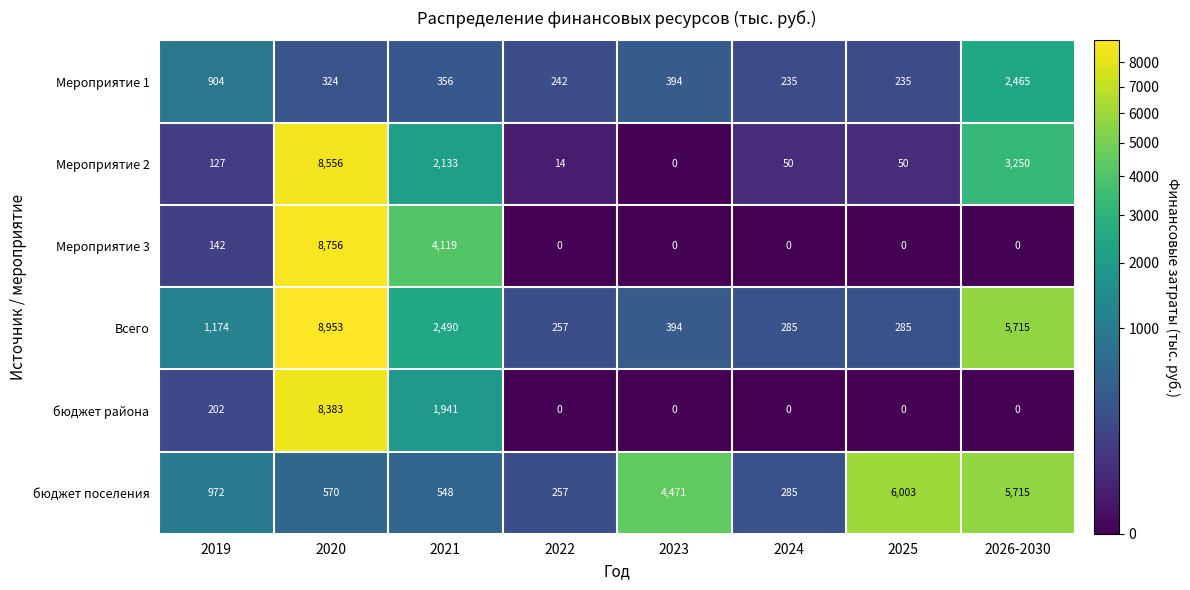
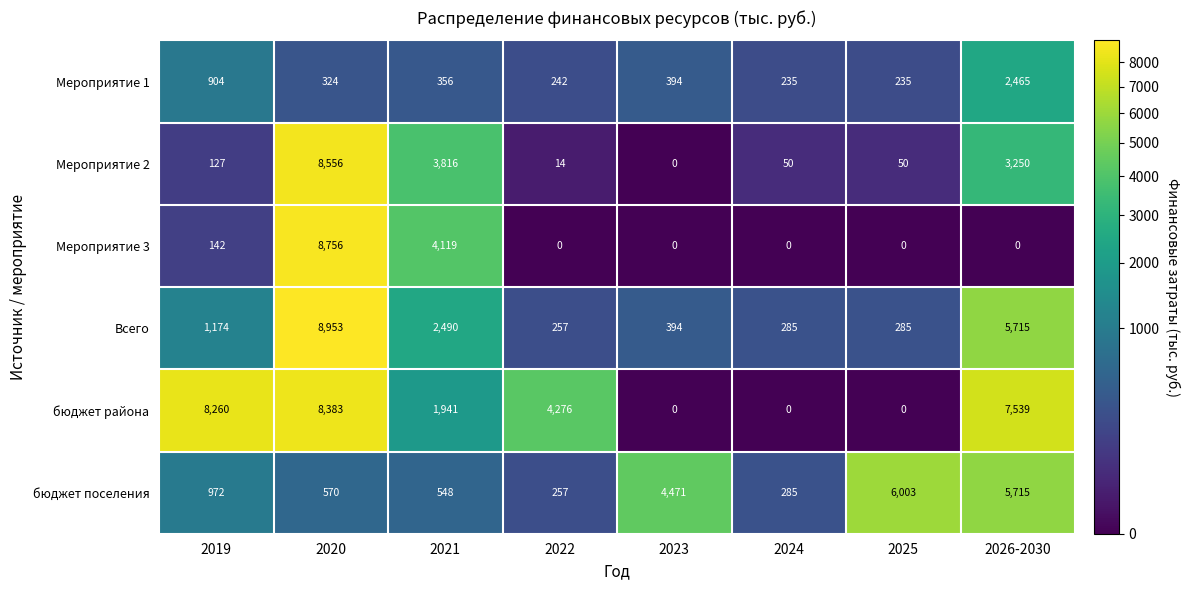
  {
    "Мероприятие 1": {
      "2019": "904",
      "2020": "324",
      "2021": "356",
      "2022": "242",
      "2023": "394",
      "2024": "235",
      "2025": "235",
      "2026-2030": "2,465"
    },
    "Мероприятие 2": {
      "2019": "127",
      "2020": "8,556",
-     "2021": "2,133",
+     "2021": "3,816",
      "2022": "14",
      "2023": "0",
      "2024": "50",
      "2025": "50",
      "2026-2030": "3,250"
    },
    "Мероприятие 3": {
      "2019": "142",
      "2020": "8,756",
      "2021": "4,119",
      "2022": "0",
      "2023": "0",
      "2024": "0",
      "2025": "0",
      "2026-2030": "0"
    },
    "Всего": {
      "2019": "1,174",
      "2020": "8,953",
      "2021": "2,490",
      "2022": "257",
      "2023": "394",
      "2024": "285",
      "2025": "285",
      "2026-2030": "5,715"
    },
    "бюджет района": {
-     "2019": "202",
+     "2019": "8,260",
      "2020": "8,383",
      "2021": "1,941",
-     "2022": "0",
+     "2022": "4,276",
      "2023": "0",
      "2024": "0",
      "2025": "0",
-     "2026-2030": "0"
+     "2026-2030": "7,539"
    },
    "бюджет поселения": {
      "2019": "972",
      "2020": "570",
      "2021": "548",
      "2022": "257",
      "2023": "4,471",
      "2024": "285",
      "2025": "6,003",
      "2026-2030": "5,715"
    }
  }
